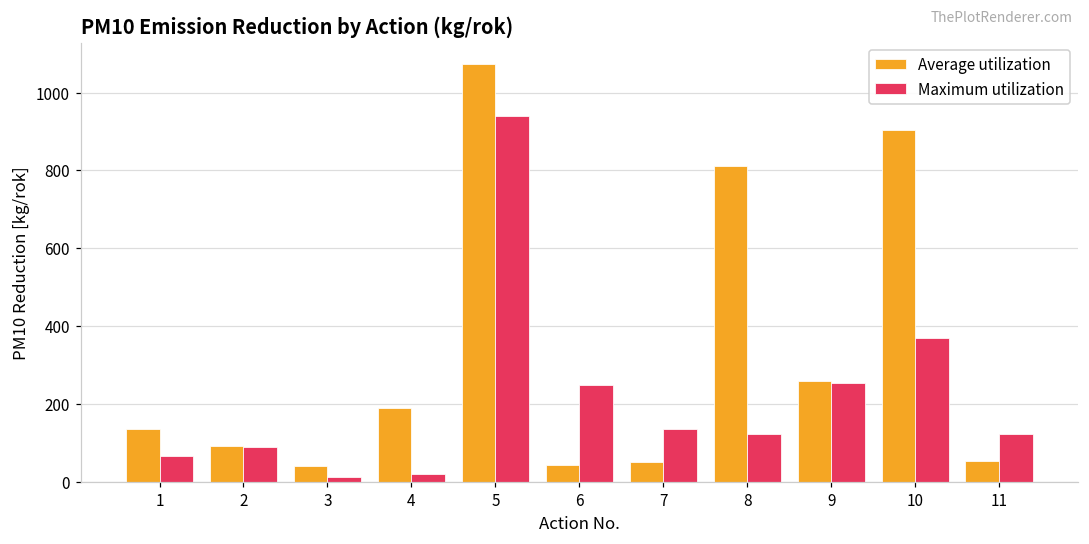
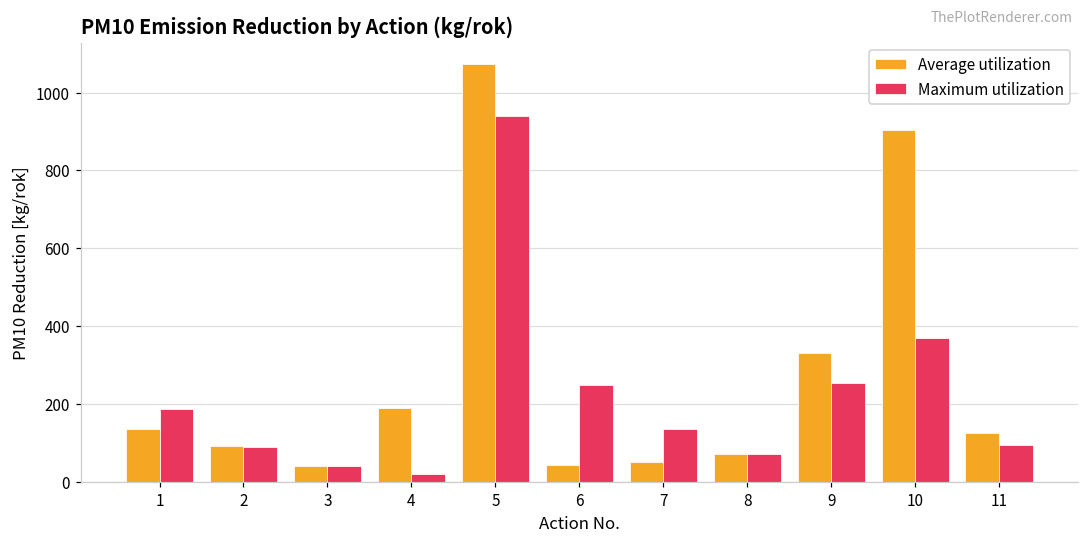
  {
    "Average utilization": {
      "1": 140,
      "2": 90,
      "3": 40,
      "4": 190,
      "5": 1070,
      "6": 40,
      "7": 50,
-     "8": 810,
-     "9": 260,
+     "8": 70,
+     "9": 330,
      "10": 900,
-     "11": 50
+     "11": 130
    },
    "Maximum utilization": {
-     "1": 70,
+     "1": 190,
      "2": 90,
-     "3": 10,
+     "3": 40,
      "4": 20,
      "5": 940,
      "6": 250,
      "7": 140,
-     "8": 120,
+     "8": 70,
      "9": 260,
      "10": 370,
-     "11": 120
+     "11": 90
    }
  }
